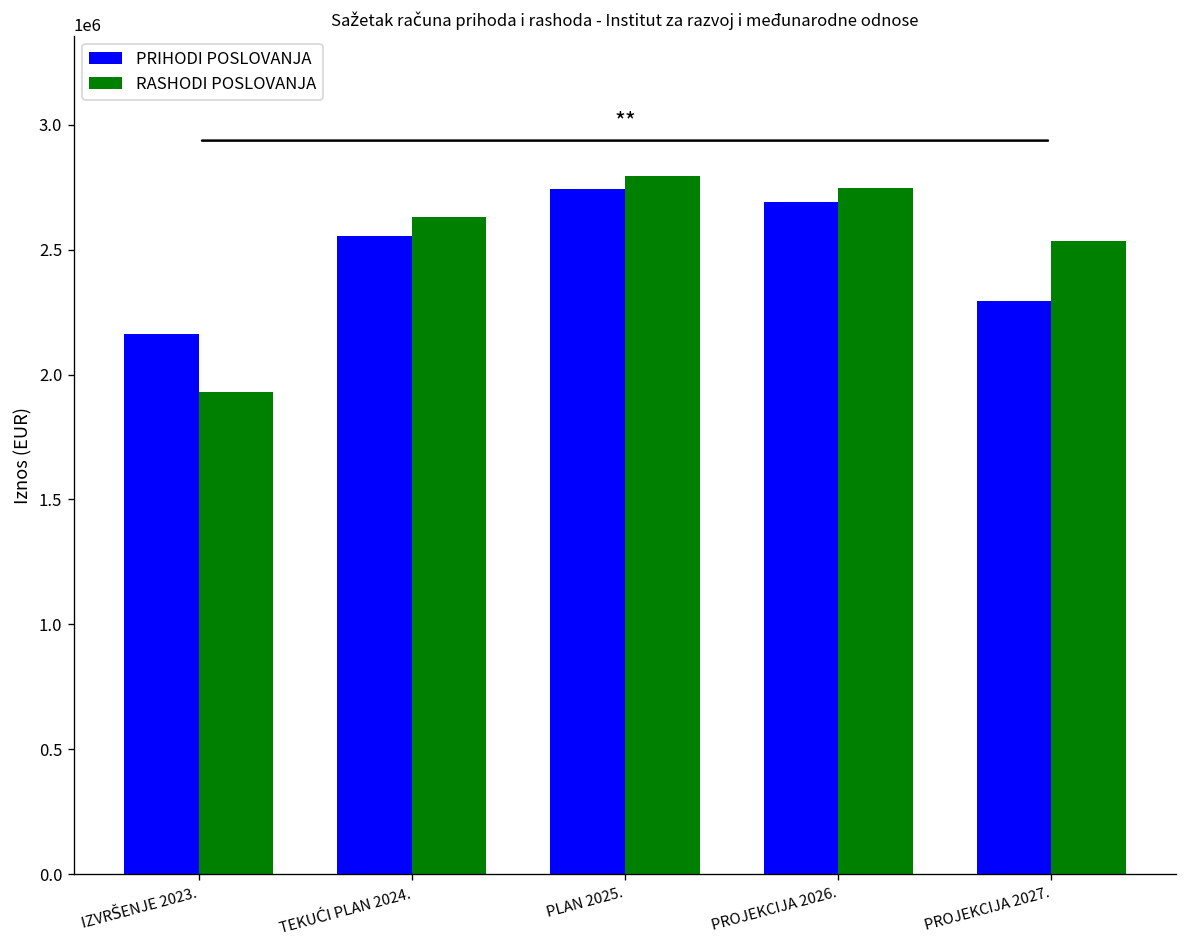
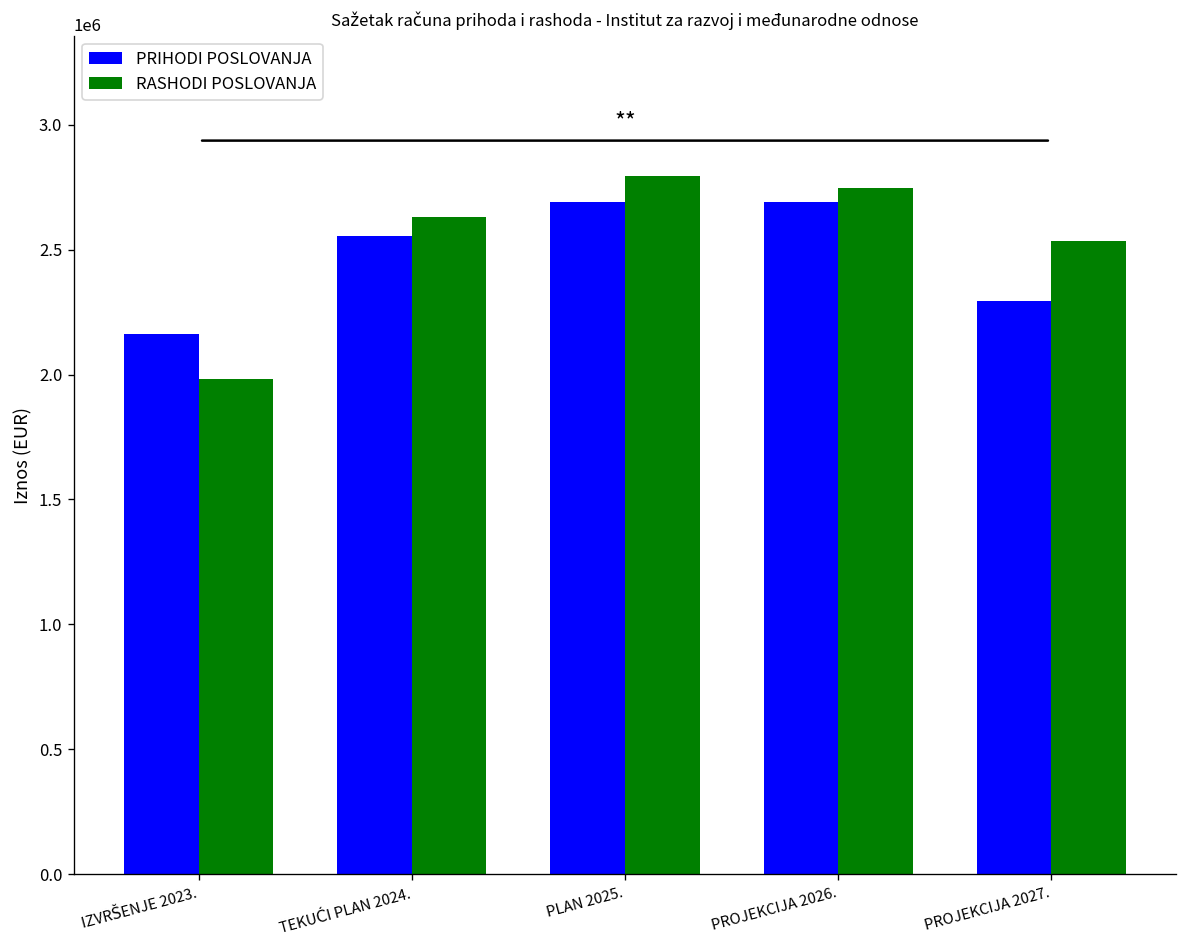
  {
    "PRIHODI POSLOVANJA": {
      "IZVRŠENJE 2023.": 2160000,
      "TEKUĆI PLAN 2024.": 2550000,
-     "PLAN 2025.": 2740000,
+     "PLAN 2025.": 2690000,
      "PROJEKCIJA 2026.": 2690000,
      "PROJEKCIJA 2027.": 2300000
    },
    "RASHODI POSLOVANJA": {
-     "IZVRŠENJE 2023.": 1930000,
+     "IZVRŠENJE 2023.": 1980000,
      "TEKUĆI PLAN 2024.": 2630000,
      "PLAN 2025.": 2800000,
      "PROJEKCIJA 2026.": 2750000,
      "PROJEKCIJA 2027.": 2530000
    }
  }
